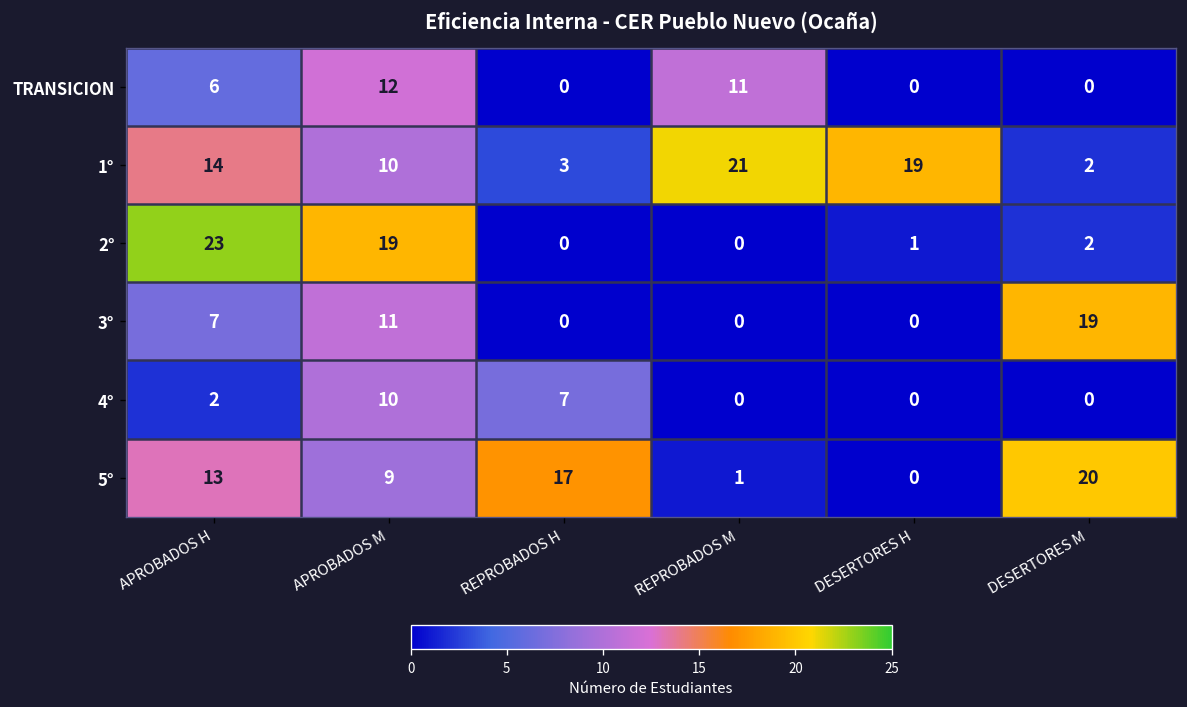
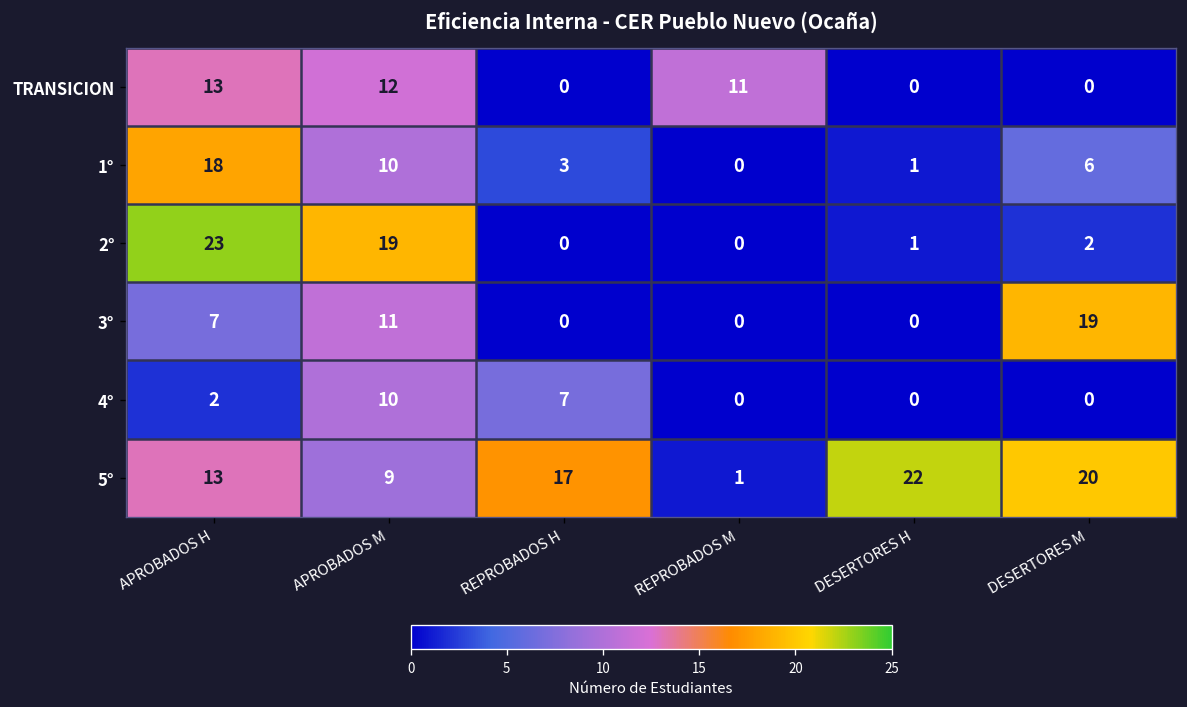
  {
    "TRANSICION": {
-     "APROBADOS H": 6,
+     "APROBADOS H": 13,
      "APROBADOS M": 12,
      "REPROBADOS H": 0,
      "REPROBADOS M": 11,
      "DESERTORES H": 0,
      "DESERTORES M": 0
    },
    "1°": {
-     "APROBADOS H": 14,
+     "APROBADOS H": 18,
      "APROBADOS M": 10,
      "REPROBADOS H": 3,
-     "REPROBADOS M": 21,
-     "DESERTORES H": 19,
-     "DESERTORES M": 2
+     "REPROBADOS M": 0,
+     "DESERTORES H": 1,
+     "DESERTORES M": 6
    },
    "2°": {
      "APROBADOS H": 23,
      "APROBADOS M": 19,
      "REPROBADOS H": 0,
      "REPROBADOS M": 0,
      "DESERTORES H": 1,
      "DESERTORES M": 2
    },
    "3°": {
      "APROBADOS H": 7,
      "APROBADOS M": 11,
      "REPROBADOS H": 0,
      "REPROBADOS M": 0,
      "DESERTORES H": 0,
      "DESERTORES M": 19
    },
    "4°": {
      "APROBADOS H": 2,
      "APROBADOS M": 10,
      "REPROBADOS H": 7,
      "REPROBADOS M": 0,
      "DESERTORES H": 0,
      "DESERTORES M": 0
    },
    "5°": {
      "APROBADOS H": 13,
      "APROBADOS M": 9,
      "REPROBADOS H": 17,
      "REPROBADOS M": 1,
-     "DESERTORES H": 0,
+     "DESERTORES H": 22,
      "DESERTORES M": 20
    }
  }
